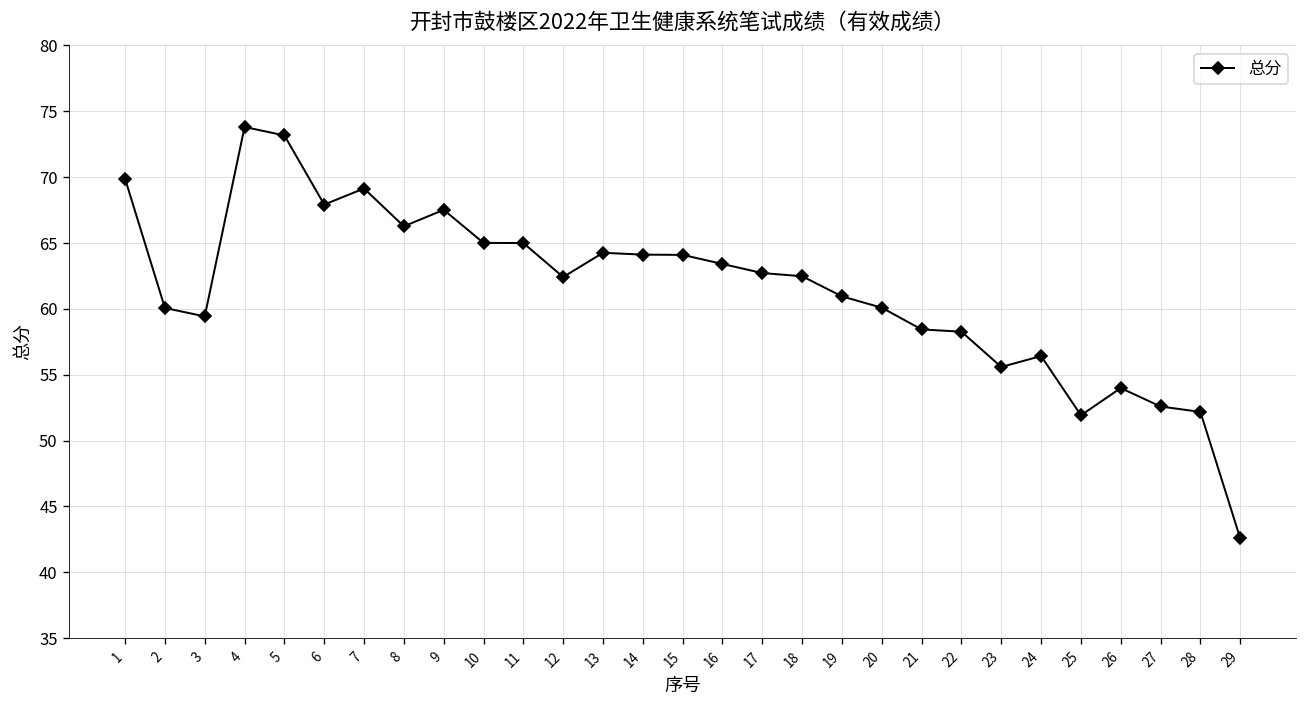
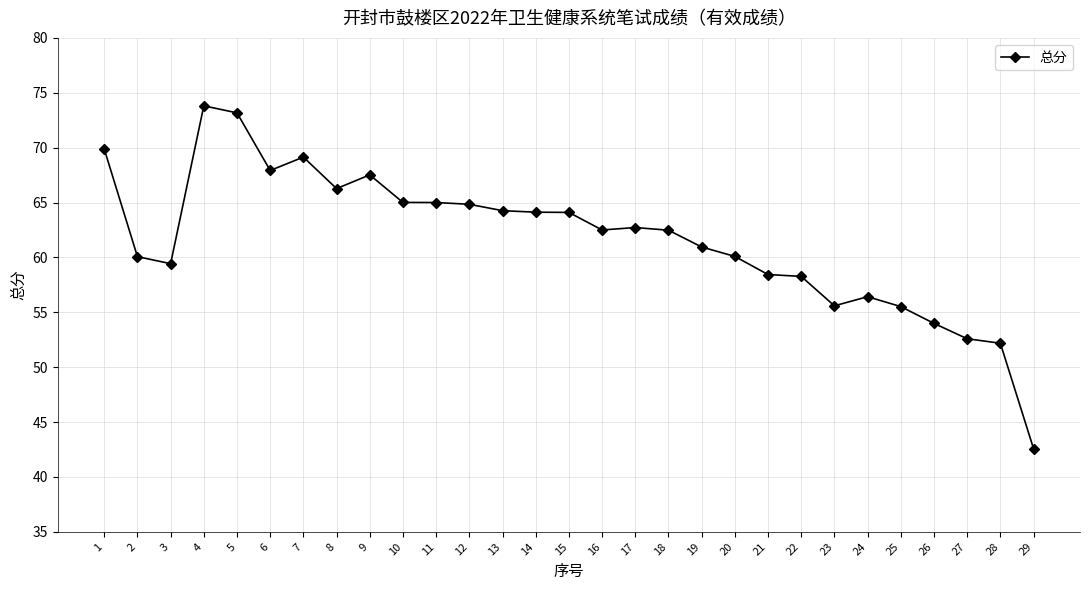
  {
    "1": 69.9,
    "2": 60.1,
    "3": 59.4,
    "4": 73.8,
    "5": 73.2,
    "6": 67.9,
    "7": 69.1,
    "8": 66.3,
    "9": 67.5,
    "10": 65.0,
    "11": 65.0,
-   "12": 62.4,
+   "12": 64.8,
    "13": 64.3,
    "14": 64.1,
    "15": 64.1,
-   "16": 63.4,
+   "16": 62.5,
    "17": 62.7,
    "18": 62.5,
    "19": 61.0,
    "20": 60.1,
    "21": 58.4,
    "22": 58.3,
    "23": 55.6,
    "24": 56.4,
-   "25": 51.9,
+   "25": 55.5,
    "26": 54.0,
    "27": 52.6,
    "28": 52.2,
    "29": 42.6
  }
